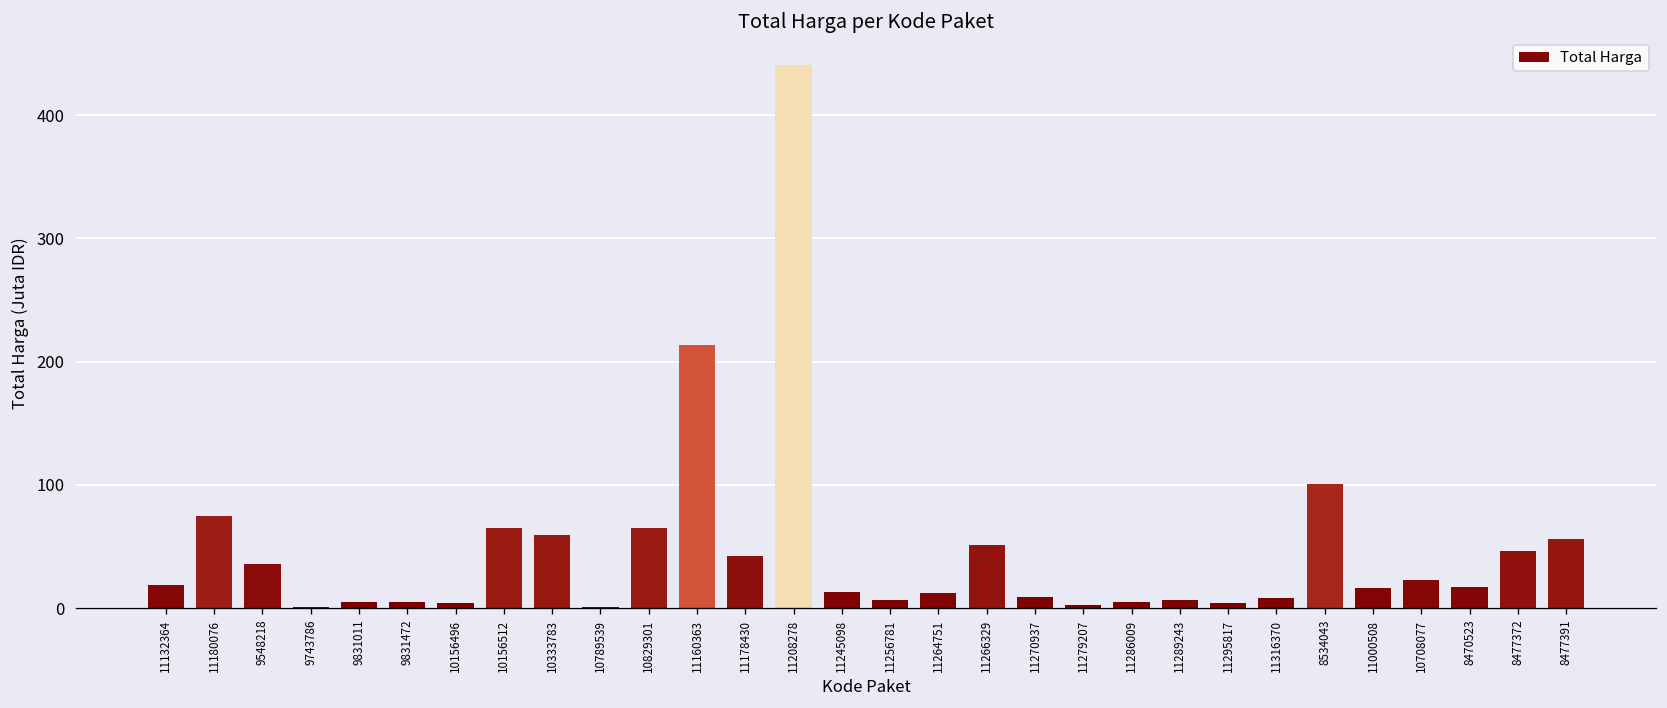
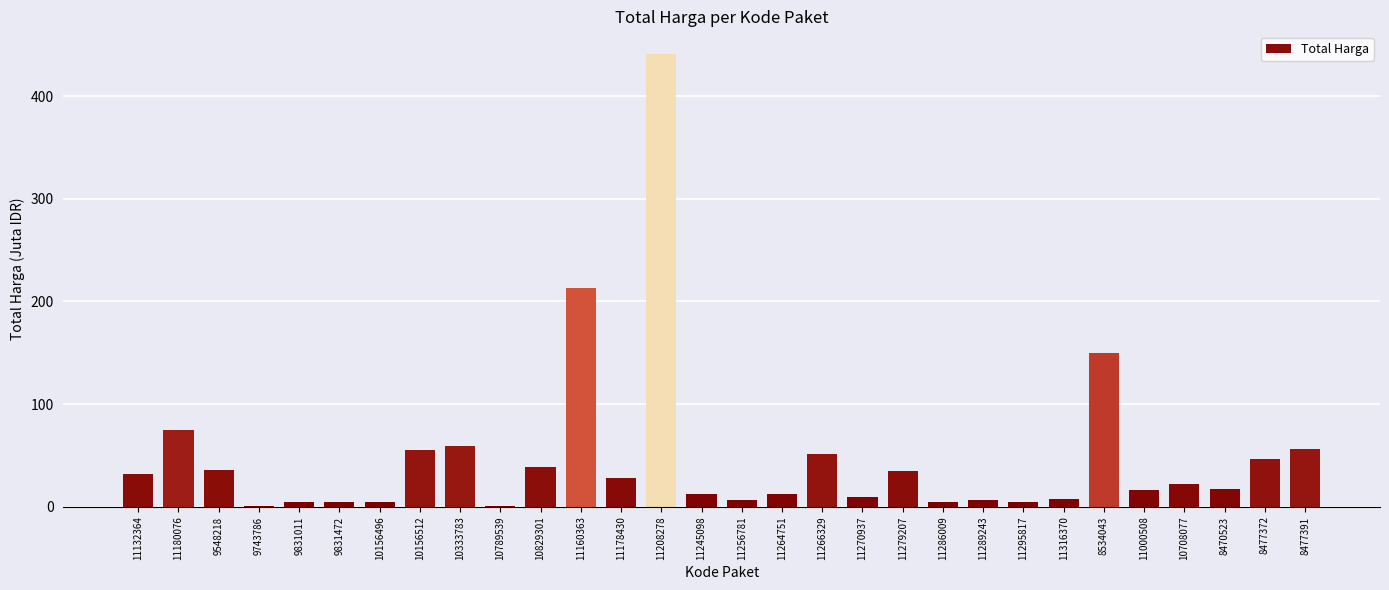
  {
-   "11132364": 19,
+   "11132364": 32,
    "11180076": 75,
    "9548218": 36,
    "9831011": 5,
    "9831472": 5,
    "10156496": 4,
-   "10156512": 65,
+   "10156512": 55,
    "10333783": 59,
-   "10829301": 65,
+   "10829301": 38,
    "11160363": 213,
-   "11178430": 43,
+   "11178430": 28,
    "11208278": 441,
    "11245098": 13,
    "11256781": 7,
    "11264751": 12,
    "11266329": 51,
    "11270937": 9,
-   "11279207": 2,
+   "11279207": 35,
    "11286009": 5,
    "11289243": 7,
    "11295817": 5,
    "11316370": 8,
-   "8534043": 100,
+   "8534043": 150,
    "11000508": 16,
    "10708077": 23,
    "8470523": 17,
    "8477372": 46,
    "8477391": 56
  }
